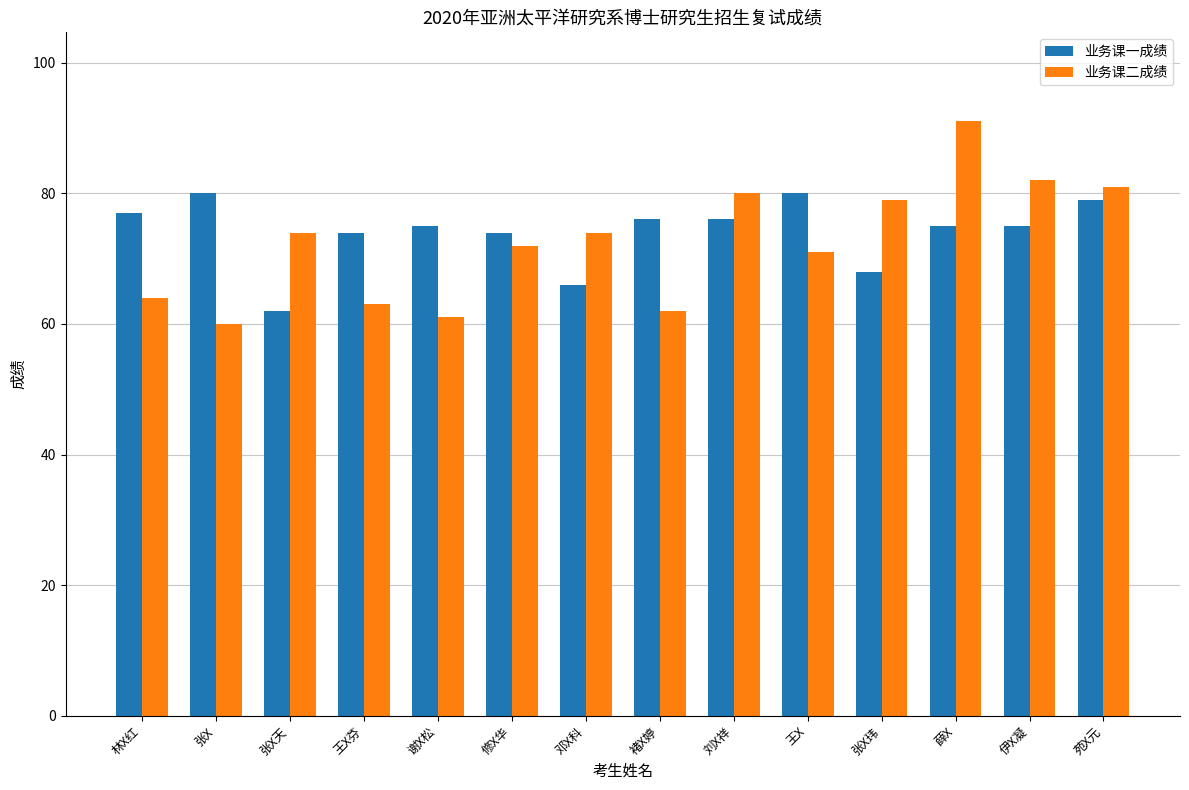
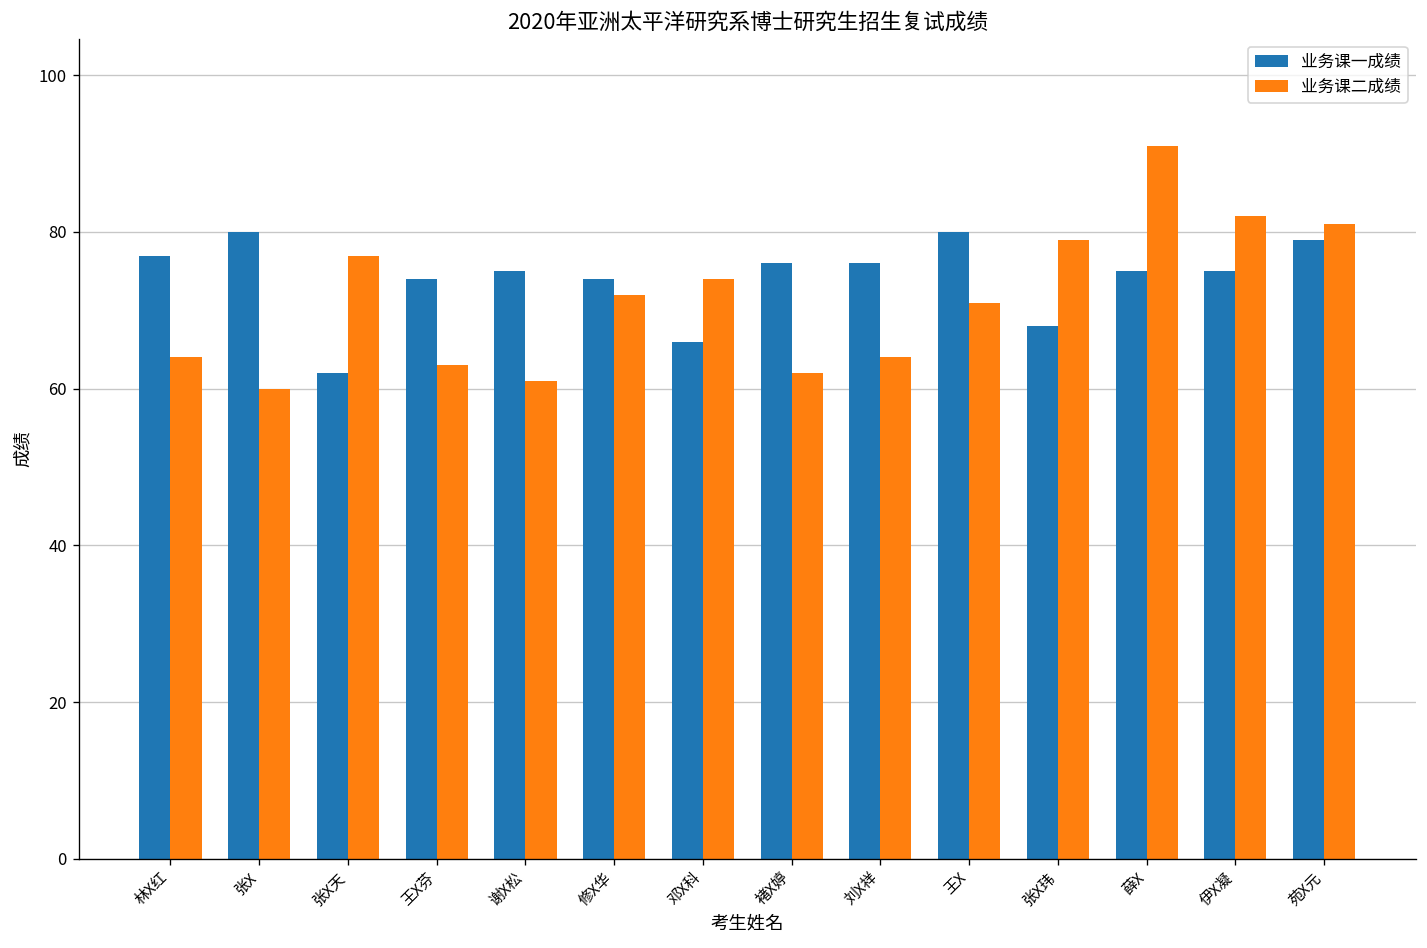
  {
    "业务课一成绩": {
      "林X红": 77,
      "张X": 80,
      "张X天": 62,
      "王X芬": 74,
      "谢X松": 75,
      "修X华": 74,
      "邓X科": 66,
      "褚X婷": 76,
      "刘X祥": 76,
      "王X": 80,
      "张X玮": 68,
      "薛X": 75,
      "伊X凝": 75,
      "苑X元": 79
    },
    "业务课二成绩": {
      "林X红": 64,
      "张X": 60,
-     "张X天": 74,
+     "张X天": 77,
      "王X芬": 63,
      "谢X松": 61,
      "修X华": 72,
      "邓X科": 74,
      "褚X婷": 62,
-     "刘X祥": 80,
+     "刘X祥": 64,
      "王X": 71,
      "张X玮": 79,
      "薛X": 91,
      "伊X凝": 82,
      "苑X元": 81
    }
  }
